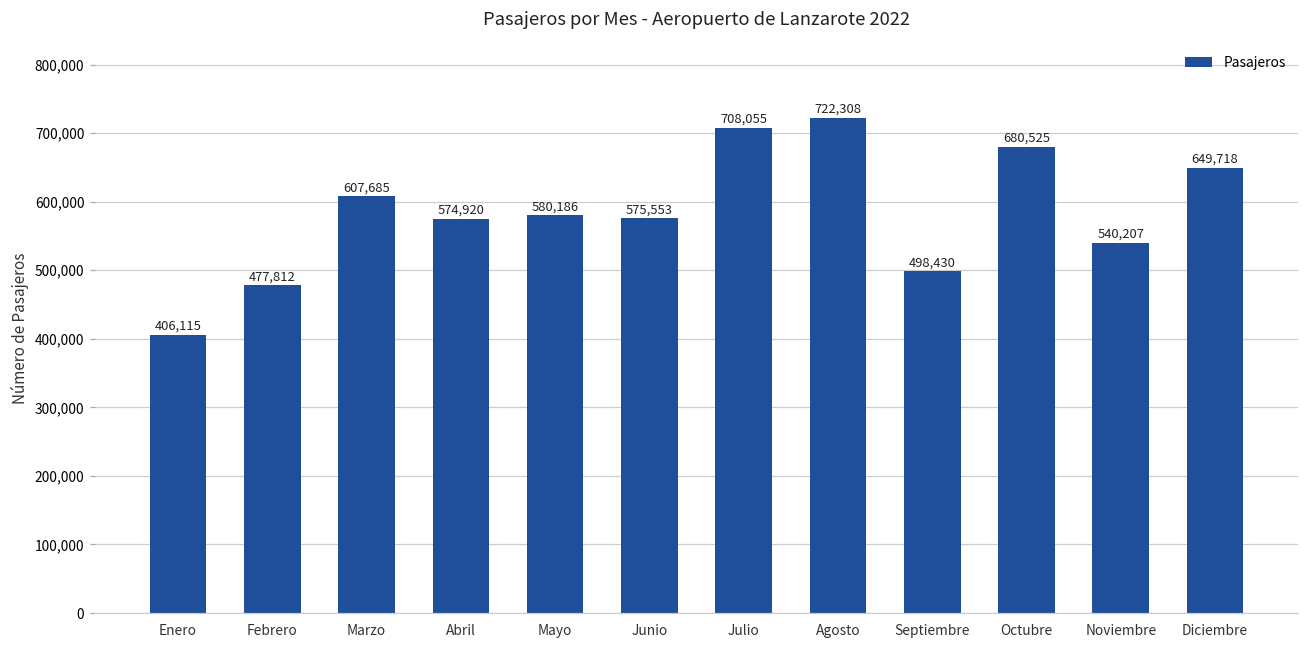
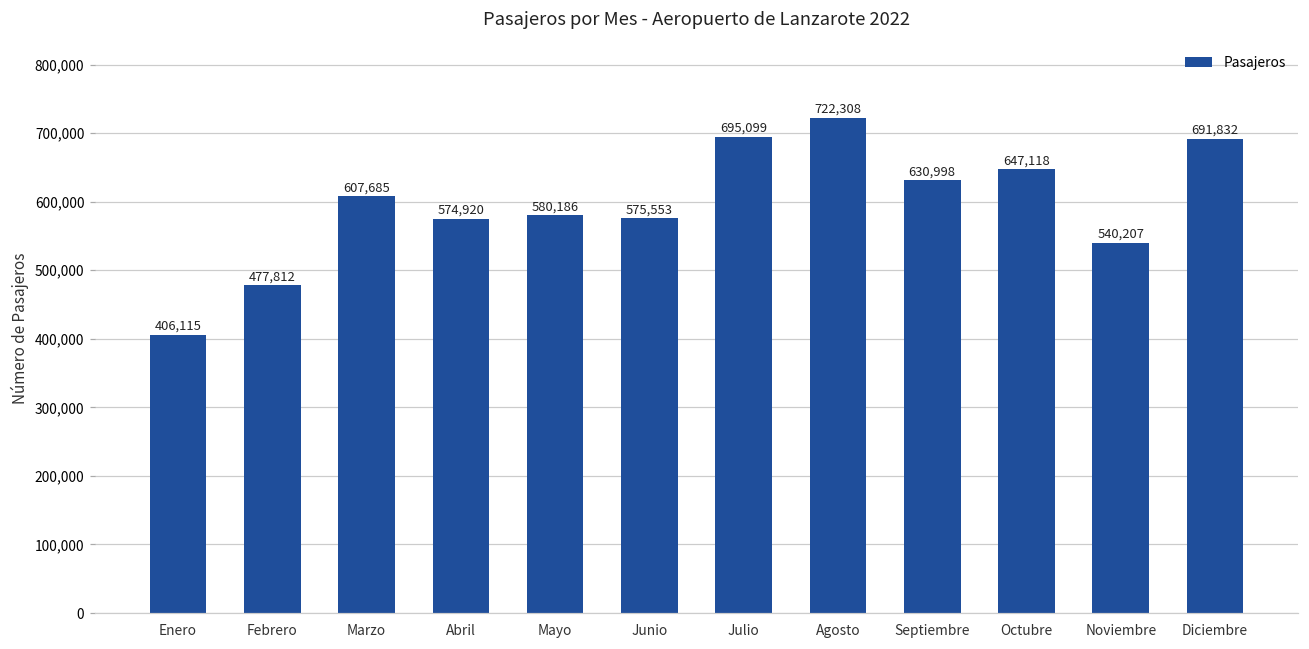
  {
    "Enero": "406,115",
    "Febrero": "477,812",
    "Marzo": "607,685",
    "Abril": "574,920",
    "Mayo": "580,186",
    "Junio": "575,553",
-   "Julio": "708,055",
+   "Julio": "695,099",
    "Agosto": "722,308",
-   "Septiembre": "498,430",
-   "Octubre": "680,525",
+   "Septiembre": "630,998",
+   "Octubre": "647,118",
    "Noviembre": "540,207",
-   "Diciembre": "649,718"
+   "Diciembre": "691,832"
  }
